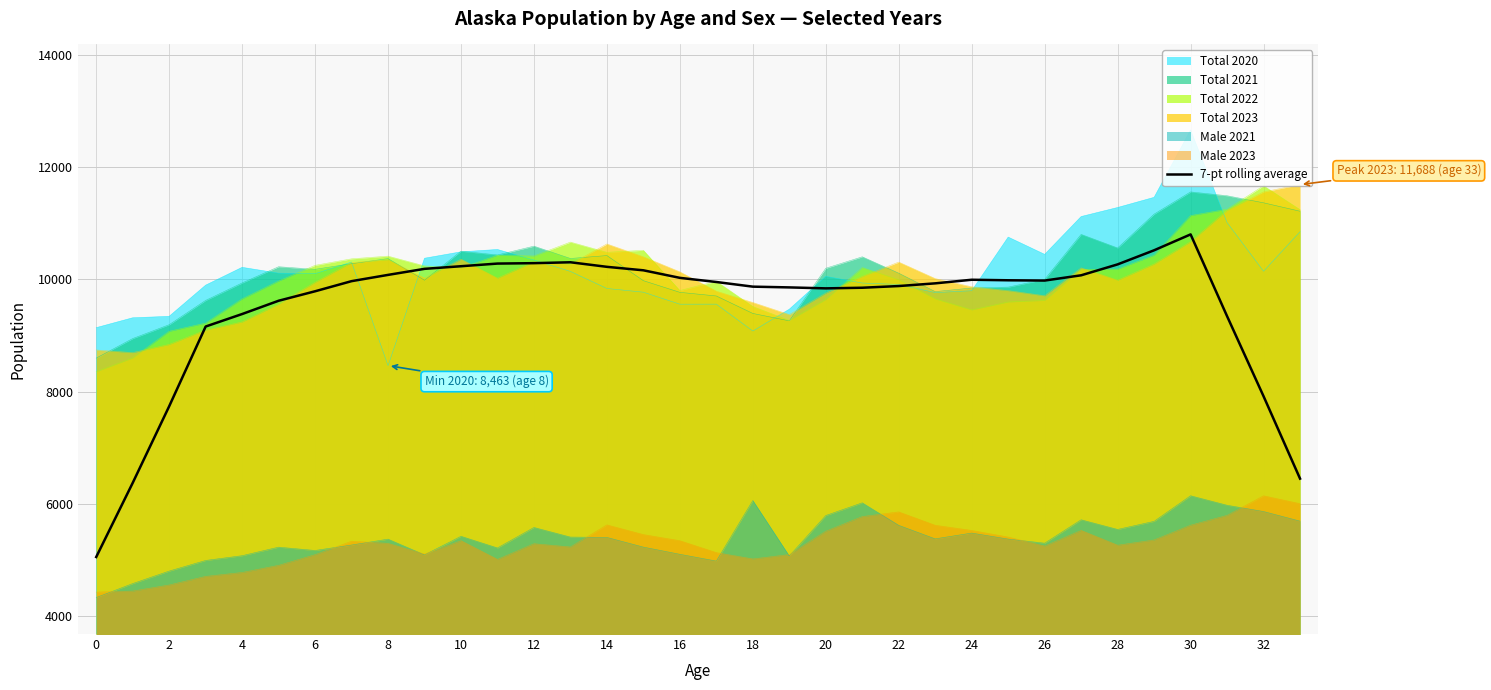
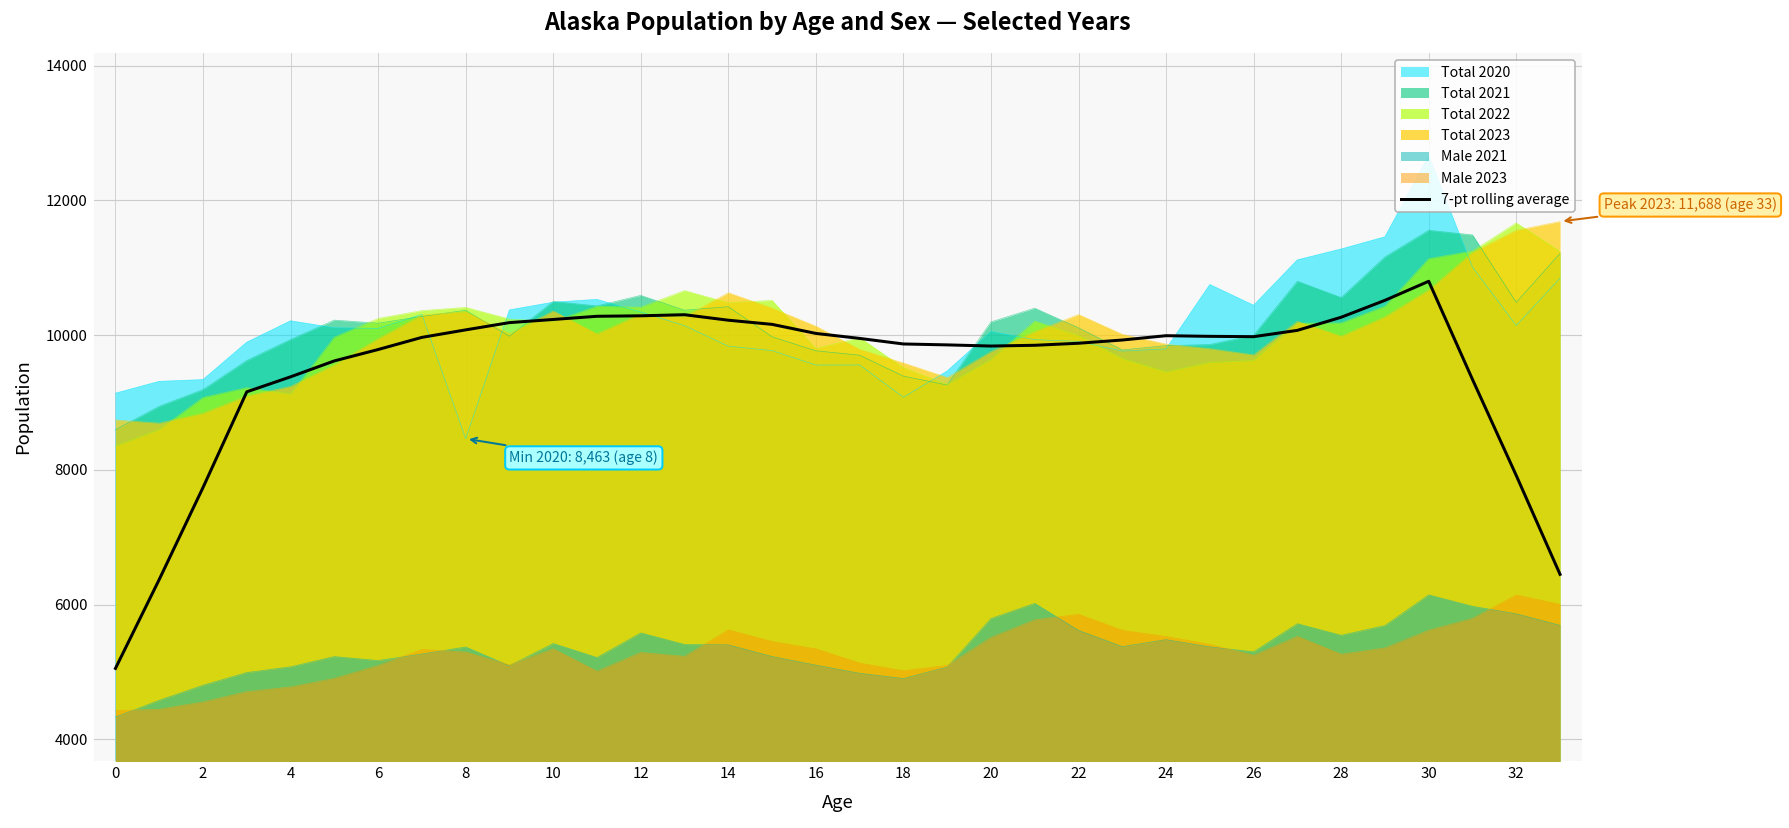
  {
    "Total 2020": {
      "0": 9100,
      "2": 9300,
      "4": 10200,
      "6": 10100,
      "14": 9800,
      "16": 9600,
      "18": 9100,
      "20": 10100,
      "24": 9800,
      "26": 10400,
      "28": 11300,
      "32": 10100
    },
    "Total 2021": {
      "0": 8600,
      "2": 9200,
      "4": 9900,
      "6": 10200,
      "12": 10600,
      "14": 10400,
      "18": 9400,
      "20": 10200,
      "22": 10100,
      "28": 10600,
      "30": 11600,
-     "32": 11400
+     "32": 10500
    },
    "Total 2022": {
      "0": 8400,
      "2": 9100,
-     "4": 9700,
+     "4": 9100,
      "6": 10200,
      "12": 10400,
      "14": 10500,
      "18": 9500,
      "20": 9600,
      "22": 10000,
      "24": 9500,
      "26": 9600,
      "28": 10200,
      "30": 11100
    },
    "Male 2021": {
      "0": 4300,
      "2": 4800,
      "4": 5100,
      "6": 5200,
      "8": 5400,
      "10": 5400,
      "12": 5600,
      "14": 5400,
      "16": 5100,
-     "18": 6100,
+     "18": 4900,
      "20": 5800,
      "22": 5600,
      "24": 5500,
      "26": 5300,
      "28": 5500,
      "30": 6100,
      "32": 5900
    },
    "7-pt rolling average": {
      "0": 5100,
      "2": 7700,
      "4": 9400,
      "6": 9800,
      "8": 10100,
      "14": 10200,
      "16": 10000,
      "18": 9900,
      "20": 9800,
      "24": 10000,
      "28": 10300,
      "30": 10800,
      "32": 7900
    }
  }
